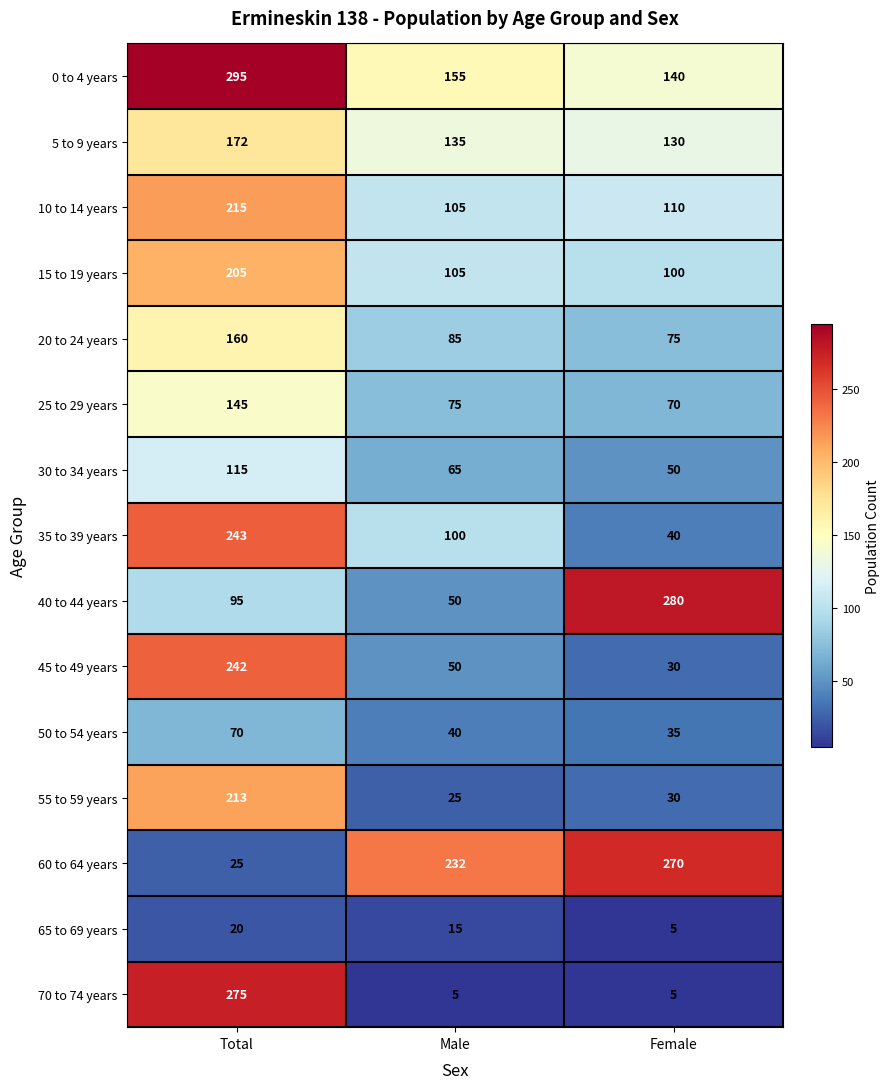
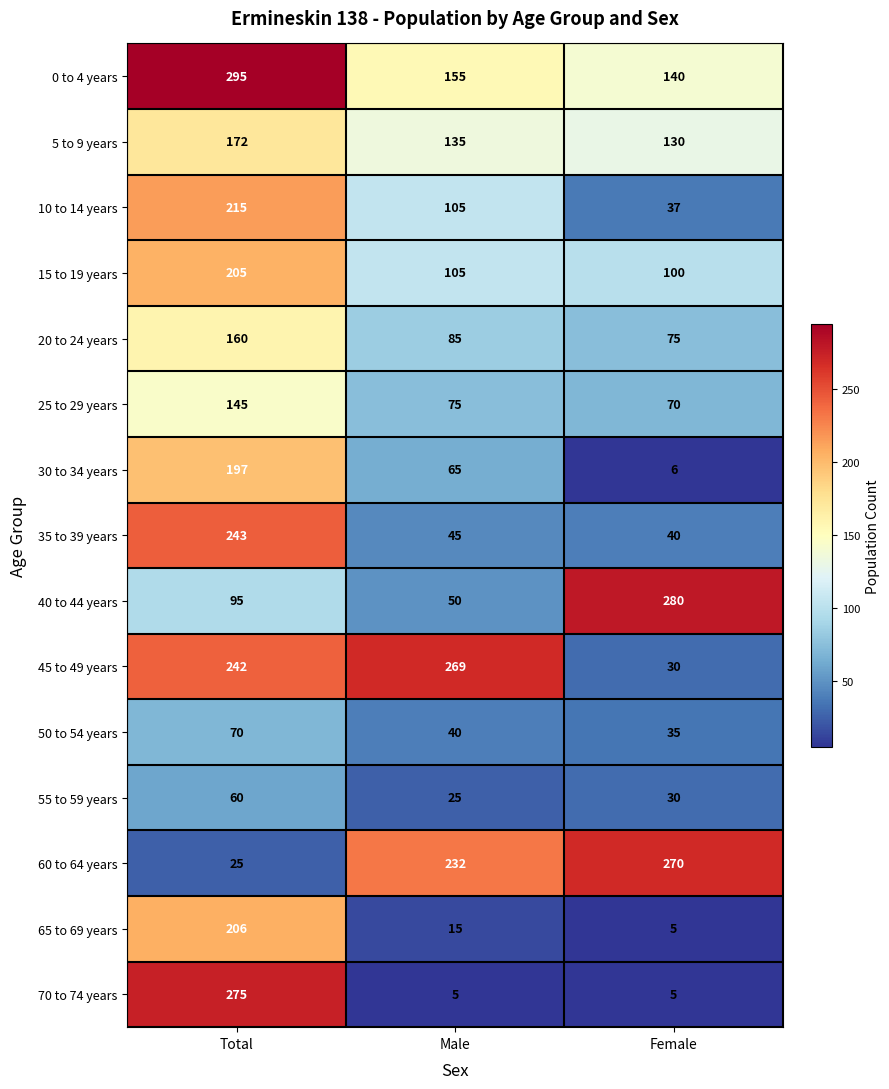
  {
    "0 to 4 years": {
      "Total": 295,
      "Male": 155,
      "Female": 140
    },
    "5 to 9 years": {
      "Total": 172,
      "Male": 135,
      "Female": 130
    },
    "10 to 14 years": {
      "Total": 215,
      "Male": 105,
-     "Female": 110
+     "Female": 37
    },
    "15 to 19 years": {
      "Total": 205,
      "Male": 105,
      "Female": 100
    },
    "20 to 24 years": {
      "Total": 160,
      "Male": 85,
      "Female": 75
    },
    "25 to 29 years": {
      "Total": 145,
      "Male": 75,
      "Female": 70
    },
    "30 to 34 years": {
-     "Total": 115,
+     "Total": 197,
      "Male": 65,
-     "Female": 50
+     "Female": 6
    },
    "35 to 39 years": {
      "Total": 243,
-     "Male": 100,
+     "Male": 45,
      "Female": 40
    },
    "40 to 44 years": {
      "Total": 95,
      "Male": 50,
      "Female": 280
    },
    "45 to 49 years": {
      "Total": 242,
-     "Male": 50,
+     "Male": 269,
      "Female": 30
    },
    "50 to 54 years": {
      "Total": 70,
      "Male": 40,
      "Female": 35
    },
    "55 to 59 years": {
-     "Total": 213,
+     "Total": 60,
      "Male": 25,
      "Female": 30
    },
    "60 to 64 years": {
      "Total": 25,
      "Male": 232,
      "Female": 270
    },
    "65 to 69 years": {
-     "Total": 20,
+     "Total": 206,
      "Male": 15,
      "Female": 5
    },
    "70 to 74 years": {
      "Total": 275,
      "Male": 5,
      "Female": 5
    }
  }
